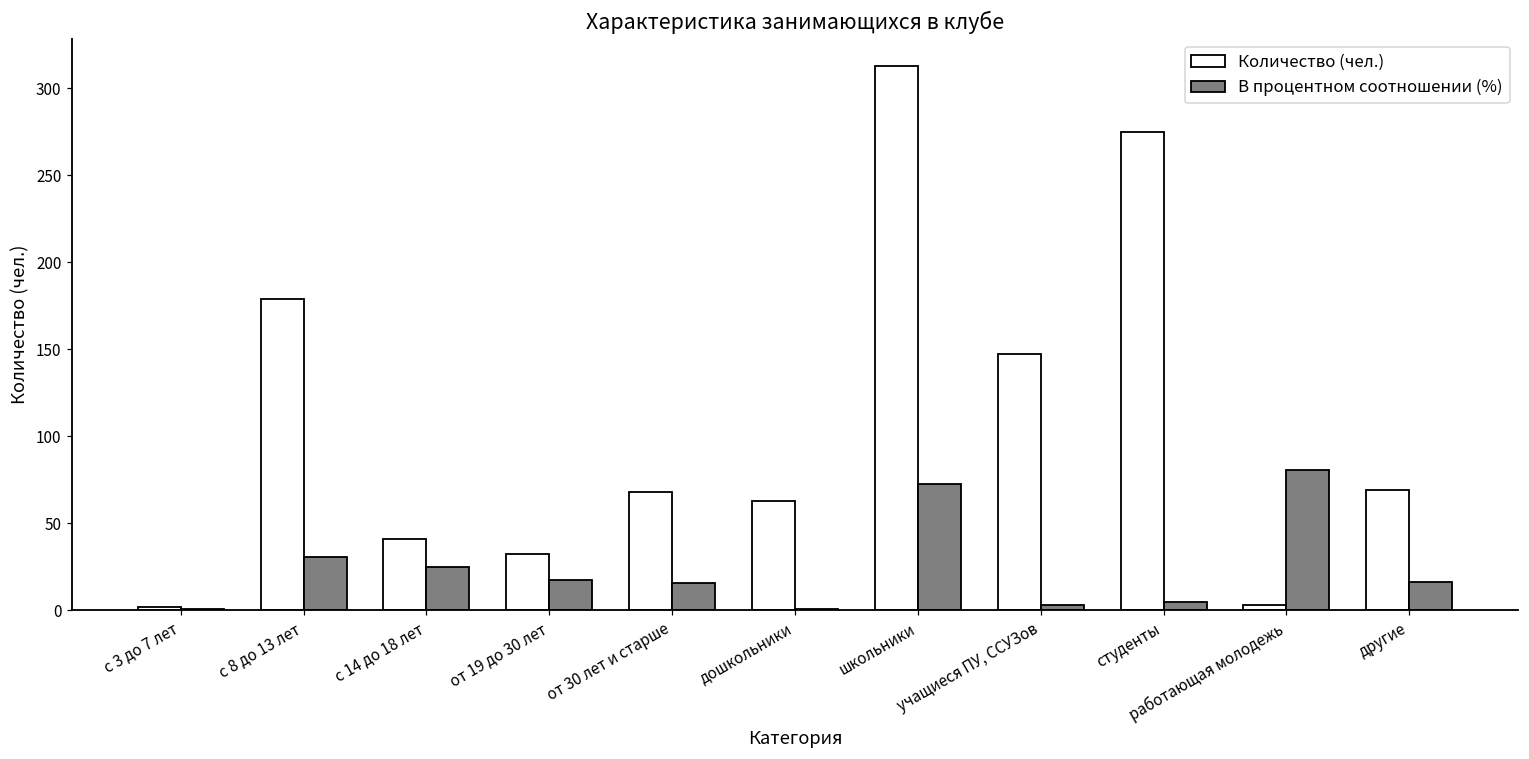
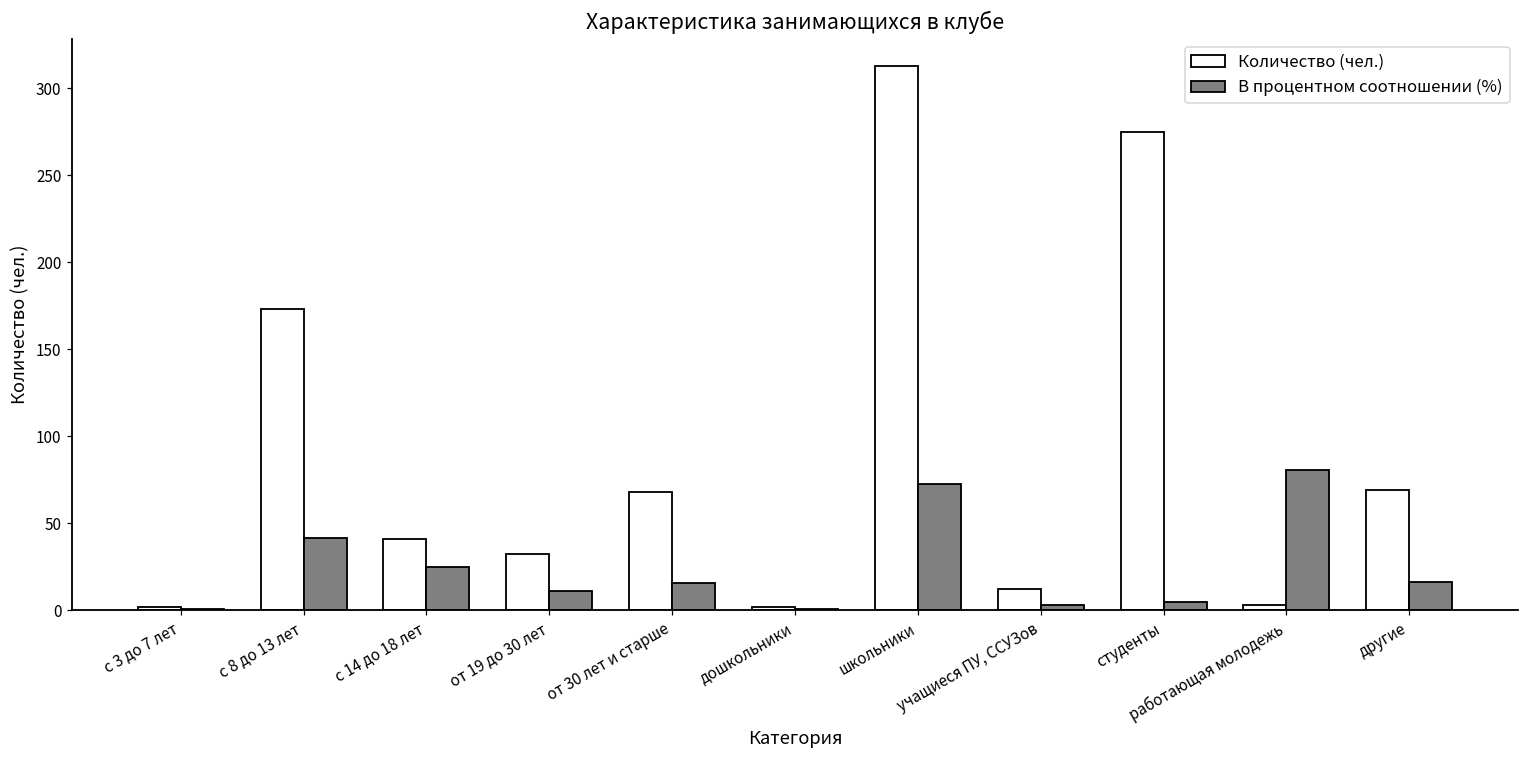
  {
    "Количество (чел.)": {
      "с 3 до 7 лет": 2,
-     "с 8 до 13 лет": 179,
+     "с 8 до 13 лет": 173,
      "с 14 до 18 лет": 41,
      "от 19 до 30 лет": 32,
      "от 30 лет и старше": 68,
-     "дошкольники": 63,
+     "дошкольники": 2,
      "школьники": 313,
-     "учащиеся ПУ, ССУЗов": 147,
+     "учащиеся ПУ, ССУЗов": 12,
      "студенты": 275,
      "работающая молодежь": 3,
      "другие": 69
    },
    "В процентном соотношении (%)": {
-     "с 8 до 13 лет": 31,
+     "с 8 до 13 лет": 42,
      "с 14 до 18 лет": 25,
-     "от 19 до 30 лет": 17,
+     "от 19 до 30 лет": 11,
      "от 30 лет и старше": 16,
      "школьники": 73,
      "учащиеся ПУ, ССУЗов": 3,
      "студенты": 5,
      "работающая молодежь": 81,
      "другие": 16
    }
  }
